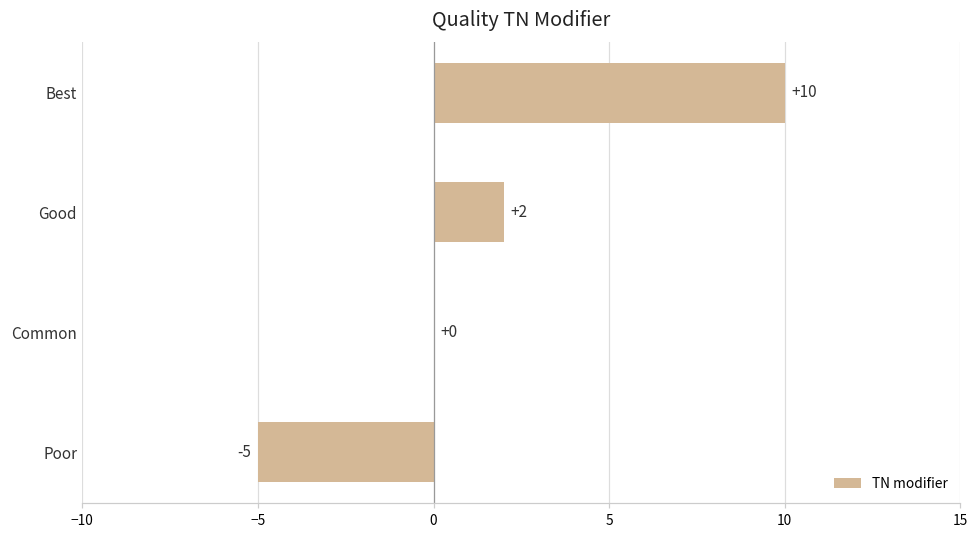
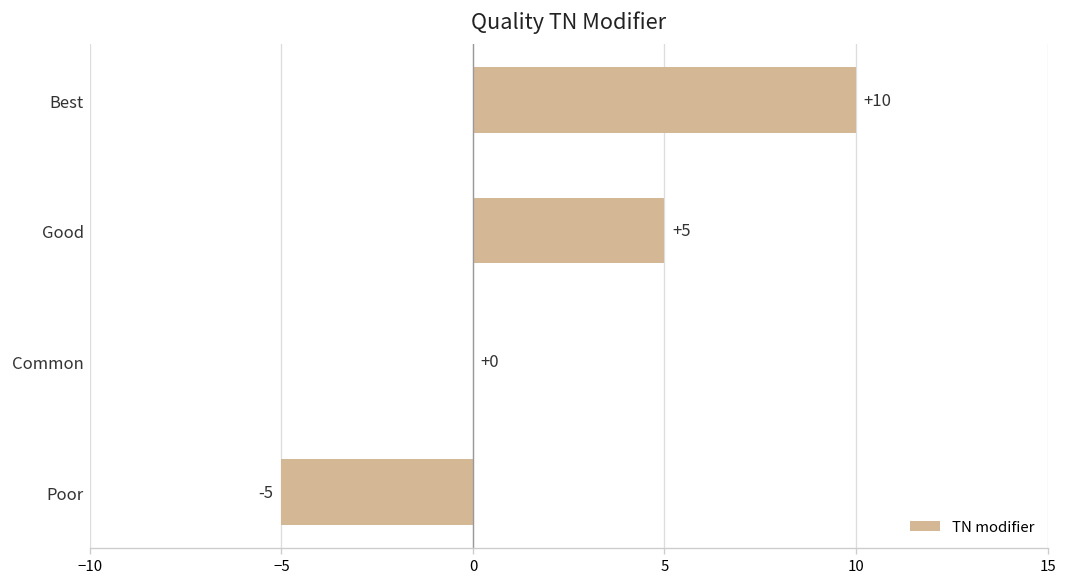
  {
    "Best": "+10",
-   "Good": "+2",
+   "Good": "+5",
    "Common": "+0",
    "Poor": "-5"
  }
